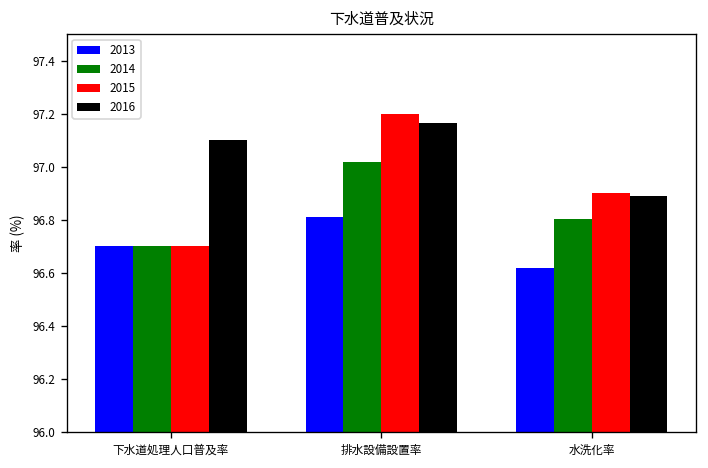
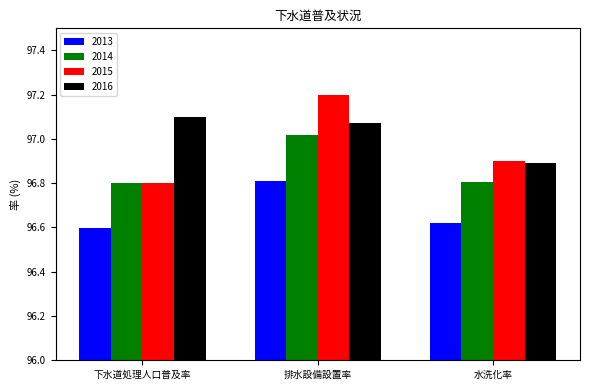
  {
    "2013": {
-     "下水道処理人口普及率": 96.7,
+     "下水道処理人口普及率": 96.6,
      "排水設備設置率": 96.8,
      "水洗化率": 96.62
    },
    "2014": {
-     "下水道処理人口普及率": 96.7,
+     "下水道処理人口普及率": 96.8,
      "排水設備設置率": 97.02,
      "水洗化率": 96.8
    },
    "2015": {
-     "下水道処理人口普及率": 96.7,
+     "下水道処理人口普及率": 96.8,
      "排水設備設置率": 97.2,
      "水洗化率": 96.9
    },
    "2016": {
      "下水道処理人口普及率": 97.10,
-     "排水設備設置率": 97.17,
+     "排水設備設置率": 97.07,
      "水洗化率": 96.89
    }
  }
